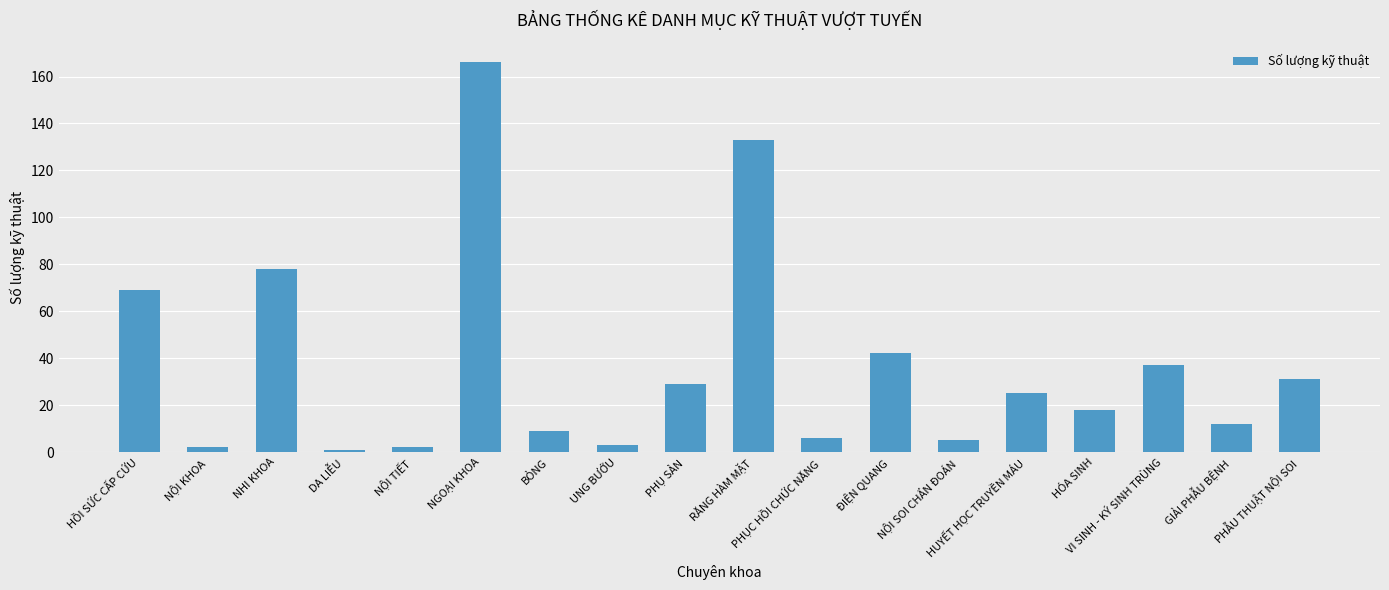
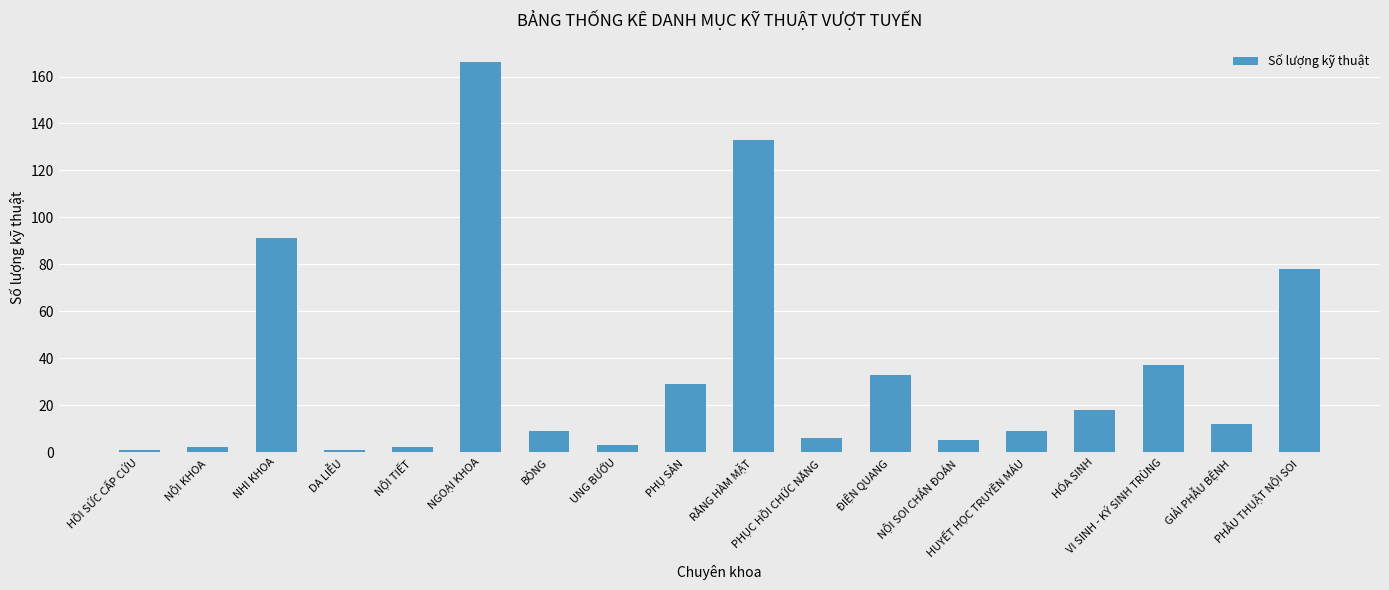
  {
-   "HỒI SỨC CẤP CỨU": 69,
+   "HỒI SỨC CẤP CỨU": 1,
    "NỘI KHOA": 2,
-   "NHI KHOA": 78,
+   "NHI KHOA": 91,
    "NỘI TIẾT": 2,
    "NGOẠI KHOA": 166,
    "BỎNG": 9,
    "UNG BƯỚU": 3,
    "PHỤ SẢN": 29,
    "RĂNG HÀM MẶT": 133,
    "PHỤC HỒI CHỨC NĂNG": 6,
-   "ĐIỆN QUANG": 42,
+   "ĐIỆN QUANG": 33,
    "NỘI SOI CHẨN ĐOÁN": 5,
-   "HUYẾT HỌC TRUYỀN MÁU": 25,
+   "HUYẾT HỌC TRUYỀN MÁU": 9,
    "HÓA SINH": 18,
    "VI SINH - KÝ SINH TRÙNG": 37,
    "GIẢI PHẪU BỆNH": 12,
-   "PHẪU THUẬT NỘI SOI": 31
+   "PHẪU THUẬT NỘI SOI": 78
  }
